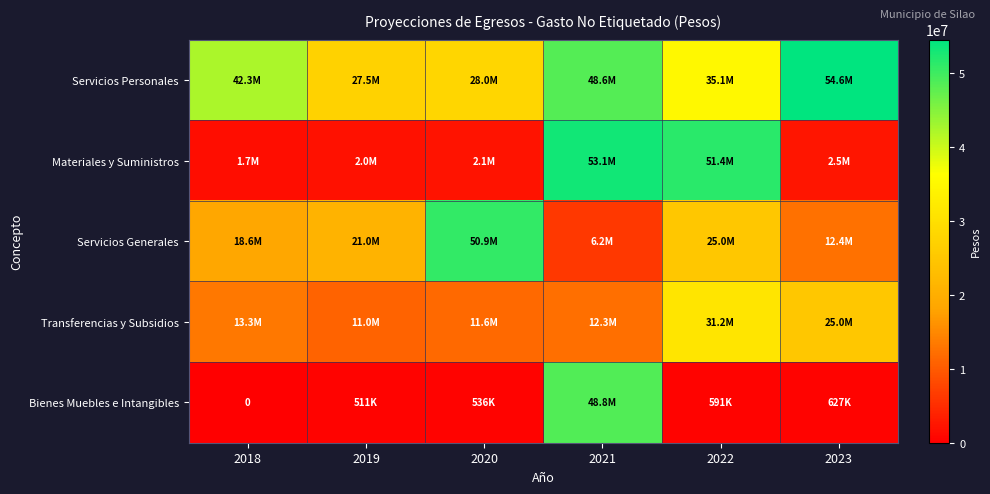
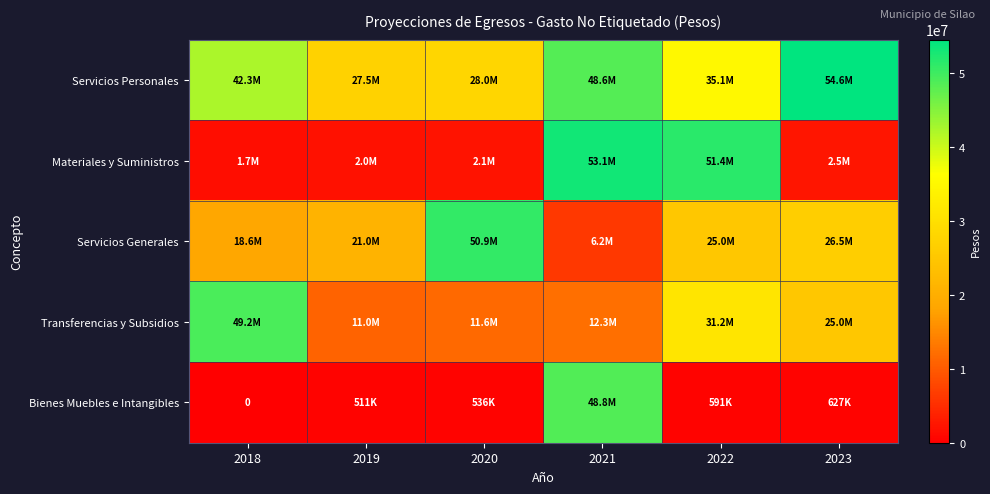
  {
    "Servicios Personales": {
      "2018": "42.3M",
      "2019": "27.5M",
      "2020": "28.0M",
      "2021": "48.6M",
      "2022": "35.1M",
      "2023": "54.6M"
    },
    "Materiales y Suministros": {
      "2018": "1.7M",
      "2019": "2.0M",
      "2020": "2.1M",
      "2021": "53.1M",
      "2022": "51.4M",
      "2023": "2.5M"
    },
    "Servicios Generales": {
      "2018": "18.6M",
      "2019": "21.0M",
      "2020": "50.9M",
      "2021": "6.2M",
      "2022": "25.0M",
-     "2023": "12.4M"
+     "2023": "26.5M"
    },
    "Transferencias y Subsidios": {
-     "2018": "13.3M",
+     "2018": "49.2M",
      "2019": "11.0M",
      "2020": "11.6M",
      "2021": "12.3M",
      "2022": "31.2M",
      "2023": "25.0M"
    },
    "Bienes Muebles e Intangibles": {
      "2018": "0",
      "2019": "511K",
      "2020": "536K",
      "2021": "48.8M",
      "2022": "591K",
      "2023": "627K"
    }
  }
